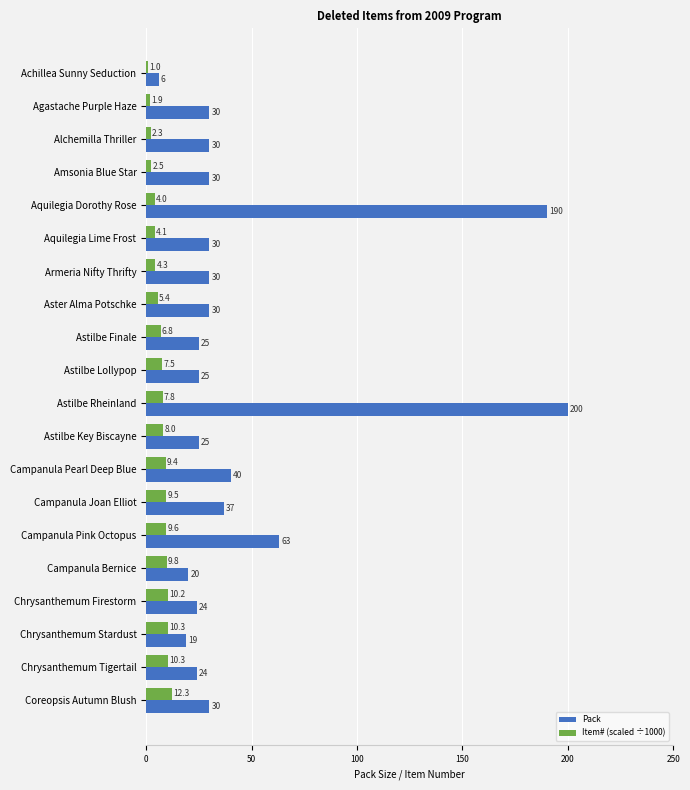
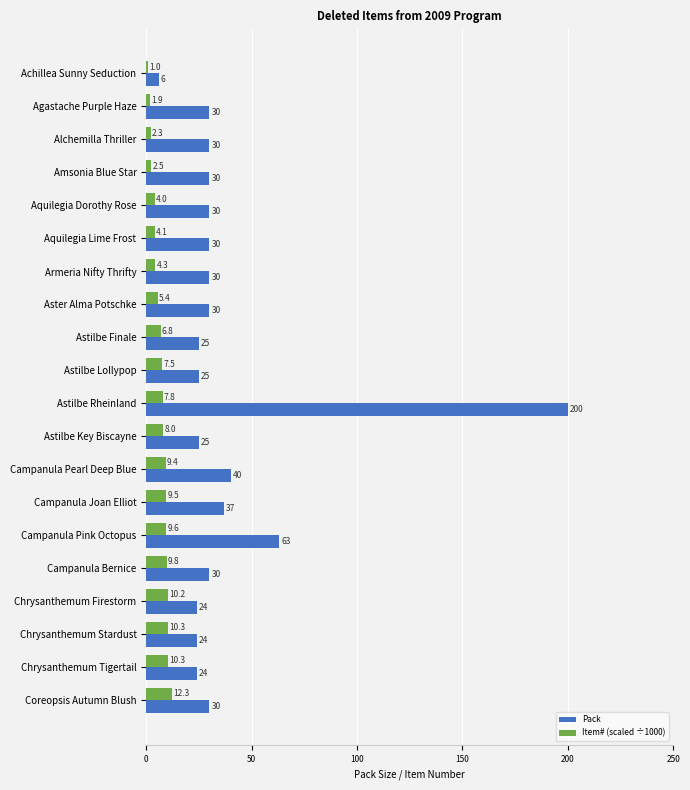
  {
    "Pack": {
      "Achillea Sunny Seduction": 6,
      "Agastache Purple Haze": 30,
      "Alchemilla Thriller": 30,
      "Amsonia Blue Star": 30,
-     "Aquilegia Dorothy Rose": 190,
+     "Aquilegia Dorothy Rose": 30,
      "Aquilegia Lime Frost": 30,
      "Armeria Nifty Thrifty": 30,
      "Aster Alma Potschke": 30,
      "Astilbe Finale": 25,
      "Astilbe Lollypop": 25,
      "Astilbe Rheinland": 200,
      "Astilbe Key Biscayne": 25,
      "Campanula Pearl Deep Blue": 40,
      "Campanula Joan Elliot": 37,
      "Campanula Pink Octopus": 63,
-     "Campanula Bernice": 20,
+     "Campanula Bernice": 30,
      "Chrysanthemum Firestorm": 24,
-     "Chrysanthemum Stardust": 19,
+     "Chrysanthemum Stardust": 24,
      "Chrysanthemum Tigertail": 24,
      "Coreopsis Autumn Blush": 30
    },
    "Item# (scaled ÷1000)": {
      "Achillea Sunny Seduction": 1.0,
      "Agastache Purple Haze": 1.9,
      "Alchemilla Thriller": 2.3,
      "Amsonia Blue Star": 2.5,
      "Aquilegia Dorothy Rose": 4.0,
      "Aquilegia Lime Frost": 4.1,
      "Armeria Nifty Thrifty": 4.3,
      "Aster Alma Potschke": 5.4,
      "Astilbe Finale": 6.8,
      "Astilbe Lollypop": 7.5,
      "Astilbe Rheinland": 7.8,
      "Astilbe Key Biscayne": 8.0,
      "Campanula Pearl Deep Blue": 9.4,
      "Campanula Joan Elliot": 9.5,
      "Campanula Pink Octopus": 9.6,
      "Campanula Bernice": 9.8,
      "Chrysanthemum Firestorm": 10.2,
      "Chrysanthemum Stardust": 10.3,
      "Chrysanthemum Tigertail": 10.3,
      "Coreopsis Autumn Blush": 12.3
    }
  }
